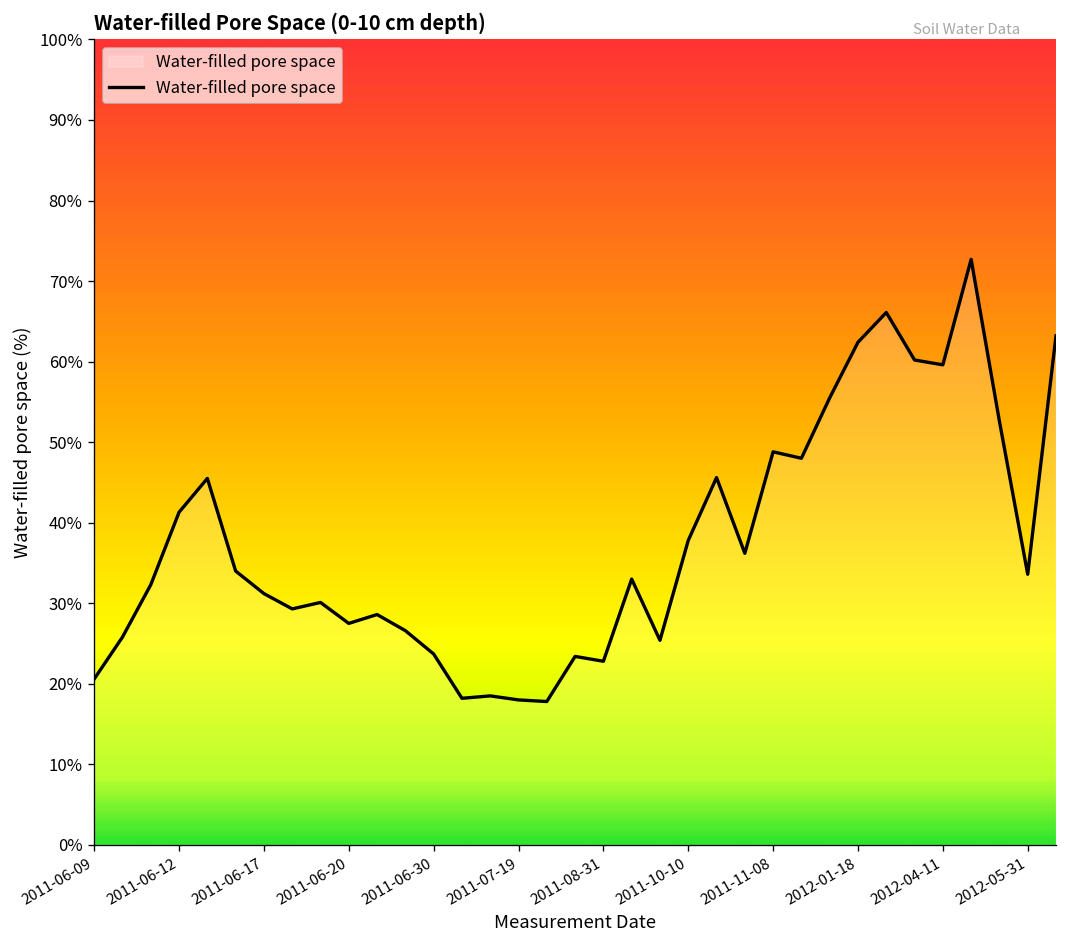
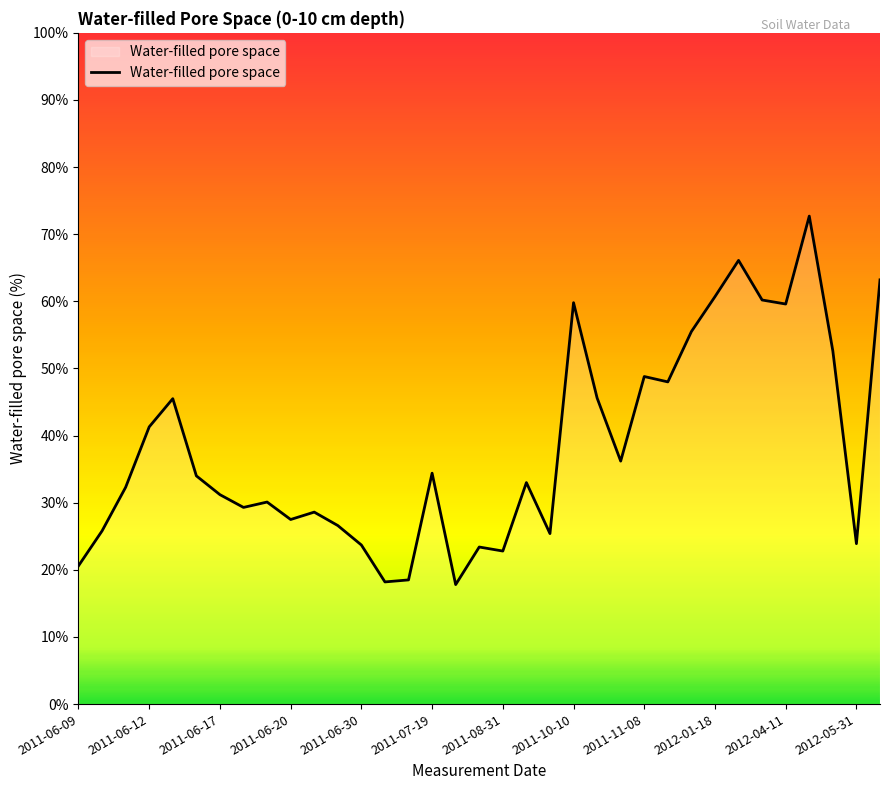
  {
    "2011-06-09": "21%",
    "2011-06-12": "41%",
    "2011-06-17": "31%",
    "2011-06-20": "28%",
    "2011-06-30": "24%",
-   "2011-07-19": "18%",
+   "2011-07-19": "34%",
    "2011-08-31": "23%",
-   "2011-10-10": "38%",
+   "2011-10-10": "60%",
    "2011-11-08": "49%",
-   "2012-01-18": "62%",
+   "2012-01-18": "61%",
    "2012-04-11": "60%",
-   "2012-05-31": "34%"
+   "2012-05-31": "24%"
  }
